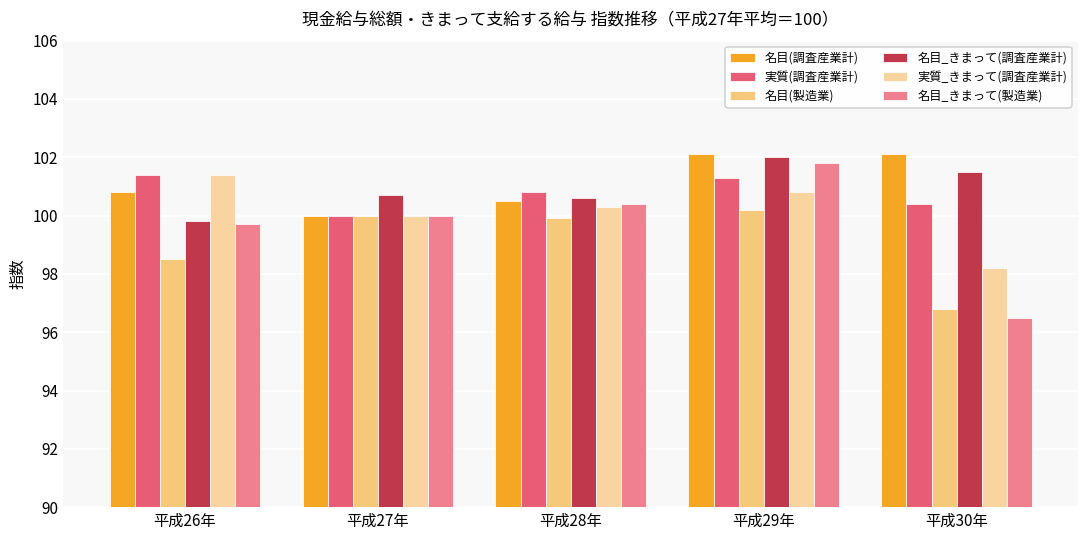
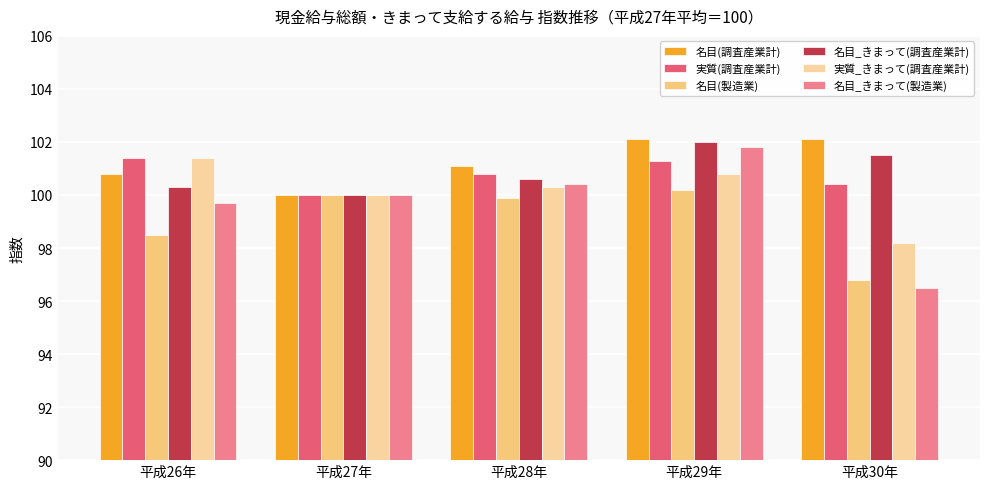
  {
    "名目(調査産業計)": {
      "平成26年": 100.8,
      "平成27年": 100.0,
-     "平成28年": 100.5,
+     "平成28年": 101.1,
      "平成29年": 102.1,
      "平成30年": 102.1
    },
    "名目_きまって(調査産業計)": {
-     "平成26年": 99.8,
-     "平成27年": 100.7,
+     "平成26年": 100.3,
+     "平成27年": 100.0,
      "平成28年": 100.6,
      "平成29年": 102.0,
      "平成30年": 101.5
    }
  }
